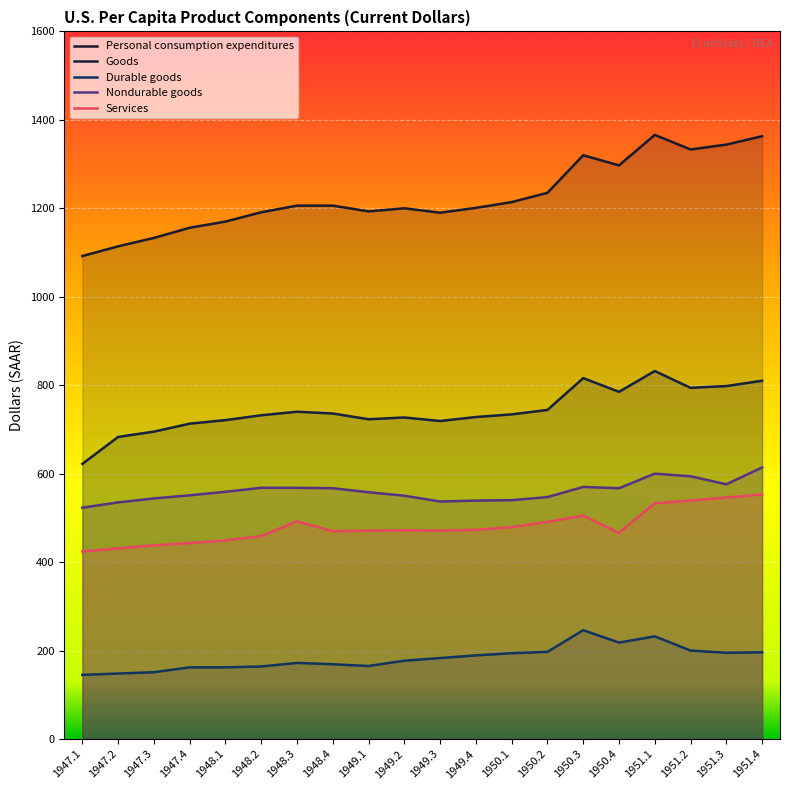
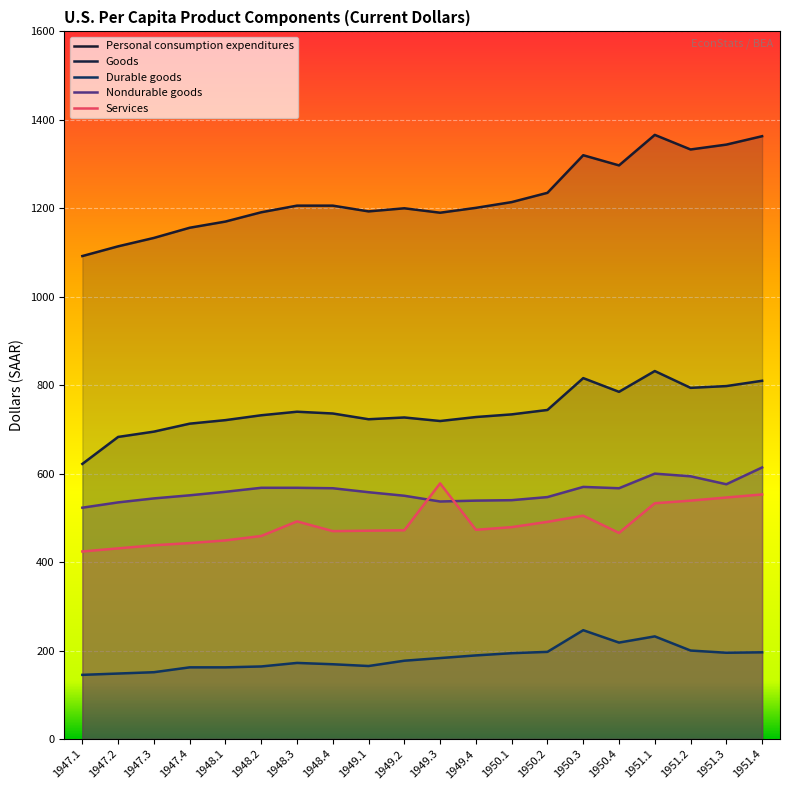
  {
    "Nondurable goods": {
      "1947.1": 520,
      "1947.2": 540,
      "1947.3": 540,
      "1947.4": 550,
      "1948.1": 560,
      "1948.2": 570,
      "1948.3": 570,
      "1948.4": 570,
      "1949.1": 560,
      "1949.2": 550,
      "1949.3": 540,
      "1949.4": 540,
      "1950.1": 540,
      "1950.2": 550,
      "1950.3": 570,
      "1950.4": 570,
      "1951.1": 600,
      "1951.2": 590,
      "1951.3": 580,
      "1951.4": 610
    },
    "Services": {
      "1947.1": 420,
      "1947.2": 430,
      "1947.3": 440,
      "1947.4": 440,
      "1948.1": 450,
      "1948.2": 460,
      "1948.3": 490,
      "1948.4": 470,
      "1949.1": 470,
      "1949.2": 470,
-     "1949.3": 470,
+     "1949.3": 580,
      "1949.4": 470,
      "1950.1": 480,
      "1950.2": 490,
      "1950.3": 510,
      "1950.4": 470,
      "1951.1": 530,
      "1951.2": 540,
      "1951.3": 550,
      "1951.4": 550
    }
  }
